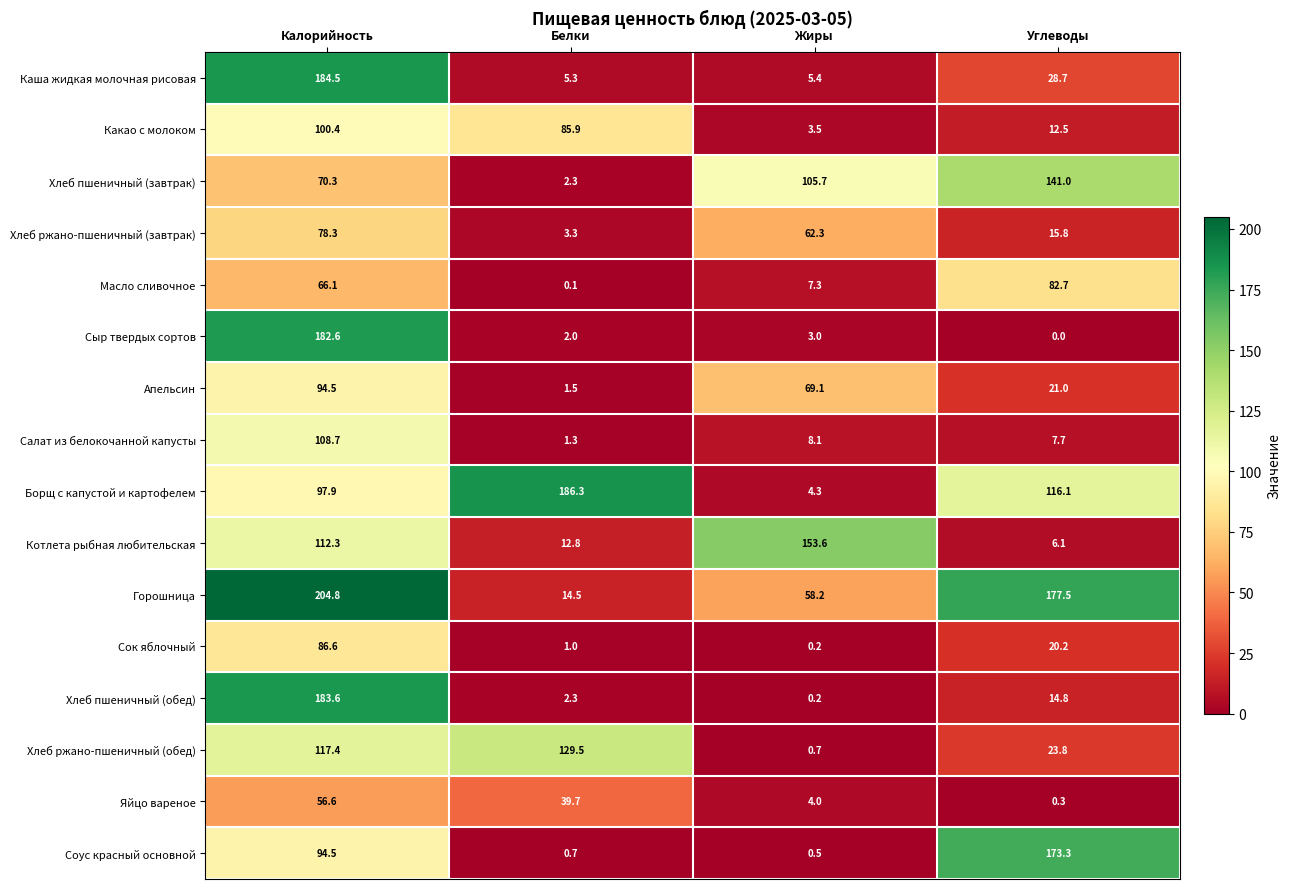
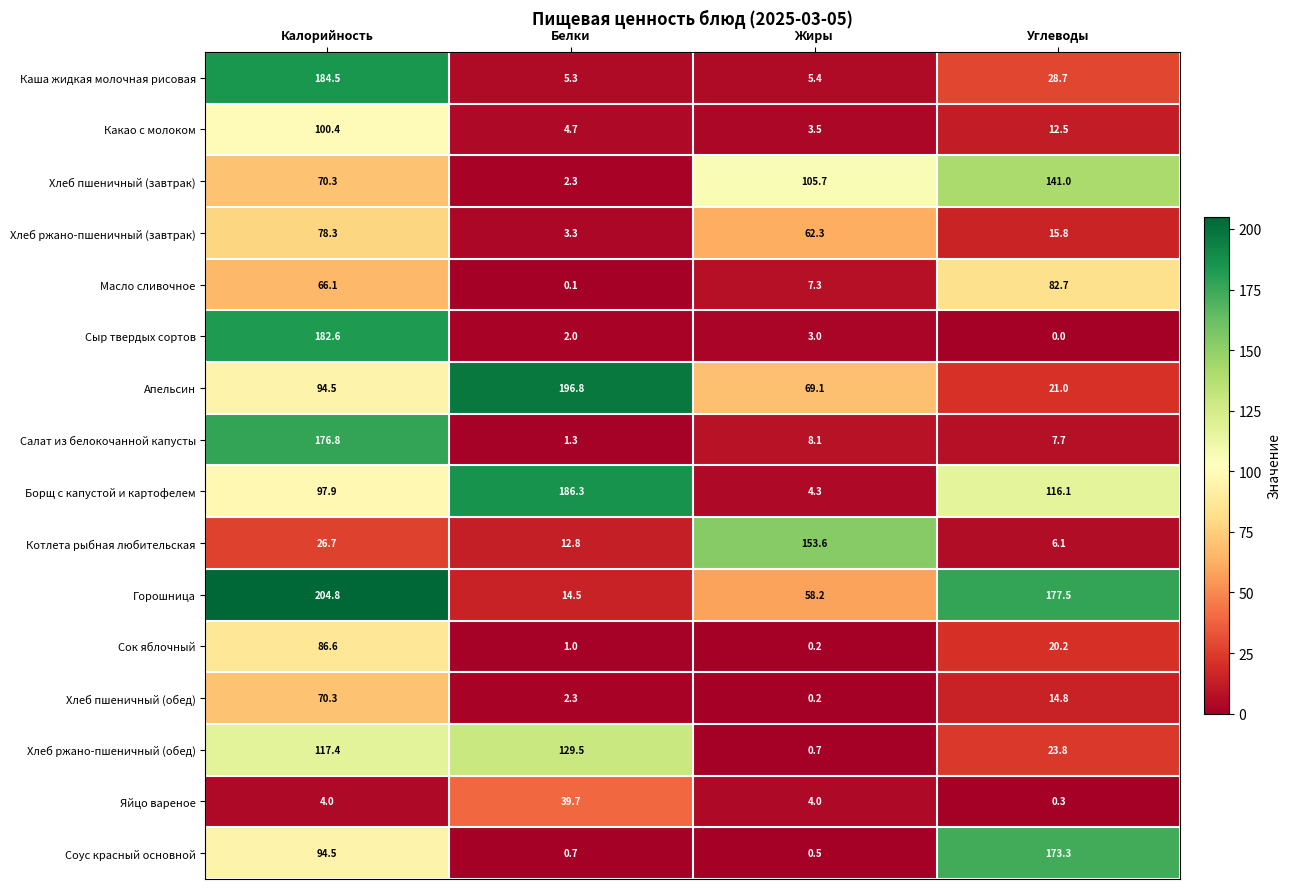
  {
    "Каша жидкая молочная рисовая": {
      "Калорийность": 184.5,
      "Белки": 5.3,
      "Жиры": 5.4,
      "Углеводы": 28.7
    },
    "Какао с молоком": {
      "Калорийность": 100.4,
-     "Белки": 85.9,
+     "Белки": 4.7,
      "Жиры": 3.5,
      "Углеводы": 12.5
    },
    "Хлеб пшеничный (завтрак)": {
      "Калорийность": 70.3,
      "Белки": 2.3,
      "Жиры": 105.7,
      "Углеводы": 141.0
    },
    "Хлеб ржано-пшеничный (завтрак)": {
      "Калорийность": 78.3,
      "Белки": 3.3,
      "Жиры": 62.3,
      "Углеводы": 15.8
    },
    "Масло сливочное": {
      "Калорийность": 66.1,
      "Белки": 0.1,
      "Жиры": 7.3,
      "Углеводы": 82.7
    },
    "Сыр твердых сортов": {
      "Калорийность": 182.6,
      "Белки": 2.0,
      "Жиры": 3.0,
      "Углеводы": 0.0
    },
    "Апельсин": {
      "Калорийность": 94.5,
-     "Белки": 1.5,
+     "Белки": 196.8,
      "Жиры": 69.1,
      "Углеводы": 21.0
    },
    "Салат из белокочанной капусты": {
-     "Калорийность": 108.7,
+     "Калорийность": 176.8,
      "Белки": 1.3,
      "Жиры": 8.1,
      "Углеводы": 7.7
    },
    "Борщ с капустой и картофелем": {
      "Калорийность": 97.9,
      "Белки": 186.3,
      "Жиры": 4.3,
      "Углеводы": 116.1
    },
    "Котлета рыбная любительская": {
-     "Калорийность": 112.3,
+     "Калорийность": 26.7,
      "Белки": 12.8,
      "Жиры": 153.6,
      "Углеводы": 6.1
    },
    "Горошница": {
      "Калорийность": 204.8,
      "Белки": 14.5,
      "Жиры": 58.2,
      "Углеводы": 177.5
    },
    "Сок яблочный": {
      "Калорийность": 86.6,
      "Белки": 1.0,
      "Жиры": 0.2,
      "Углеводы": 20.2
    },
    "Хлеб пшеничный (обед)": {
-     "Калорийность": 183.6,
+     "Калорийность": 70.3,
      "Белки": 2.3,
      "Жиры": 0.2,
      "Углеводы": 14.8
    },
    "Хлеб ржано-пшеничный (обед)": {
      "Калорийность": 117.4,
      "Белки": 129.5,
      "Жиры": 0.7,
      "Углеводы": 23.8
    },
    "Яйцо вареное": {
-     "Калорийность": 56.6,
+     "Калорийность": 4.0,
      "Белки": 39.7,
      "Жиры": 4.0,
      "Углеводы": 0.3
    },
    "Соус красный основной": {
      "Калорийность": 94.5,
      "Белки": 0.7,
      "Жиры": 0.5,
      "Углеводы": 173.3
    }
  }
